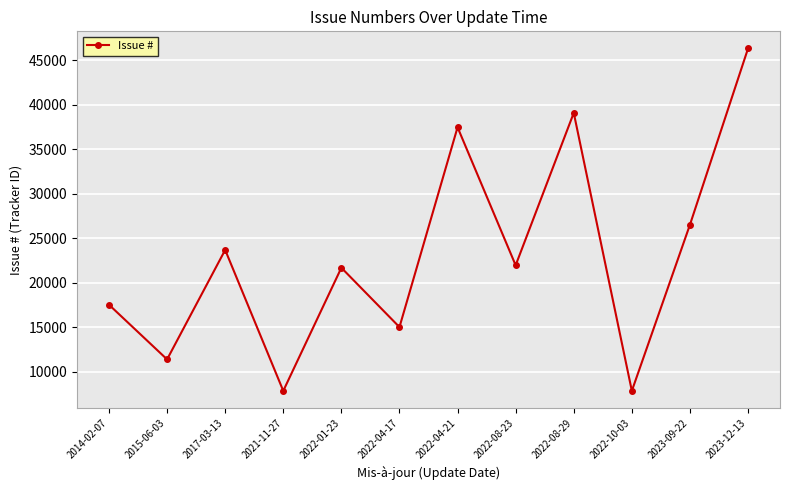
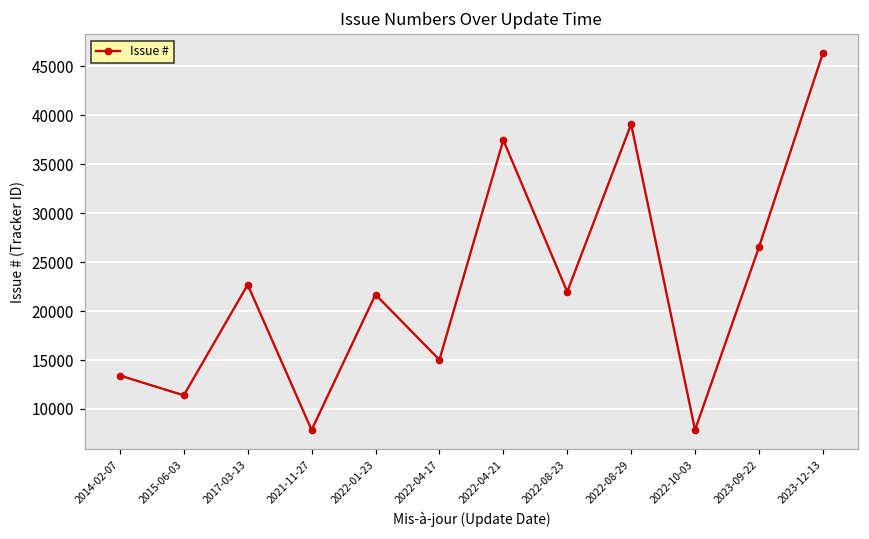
  {
-   "2014-02-07": 18000,
+   "2014-02-07": 13000,
    "2015-06-03": 11000,
-   "2017-03-13": 24000,
+   "2017-03-13": 23000,
    "2021-11-27": 8000,
    "2022-01-23": 22000,
    "2022-04-17": 15000,
    "2022-04-21": 37000,
    "2022-08-23": 22000,
    "2022-08-29": 39000,
    "2022-10-03": 8000,
    "2023-09-22": 27000,
    "2023-12-13": 46000
  }
